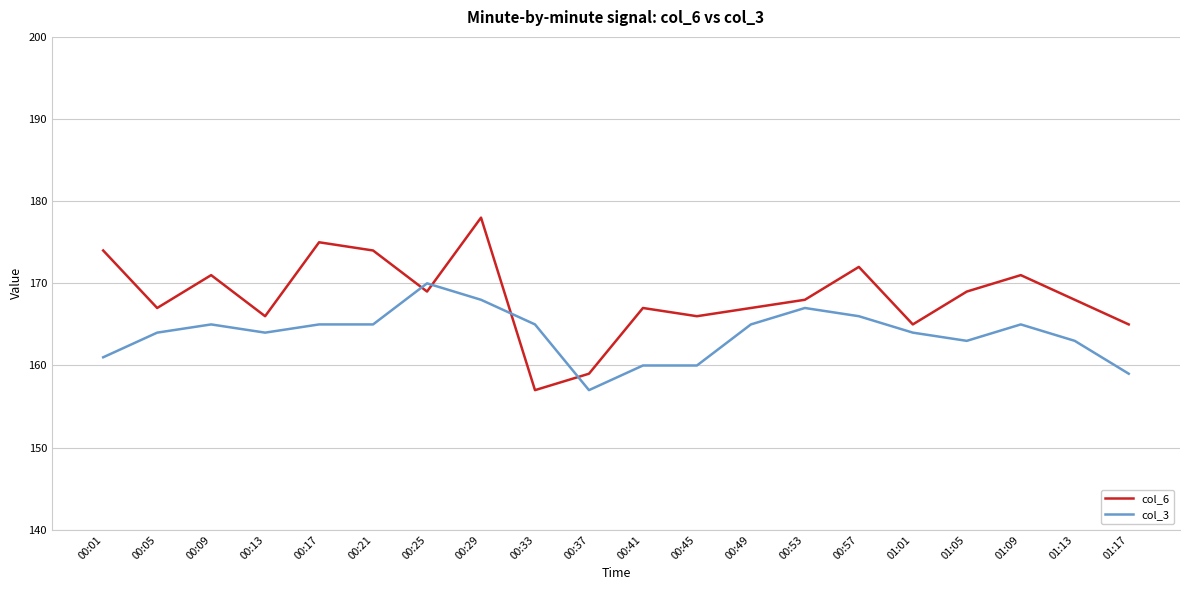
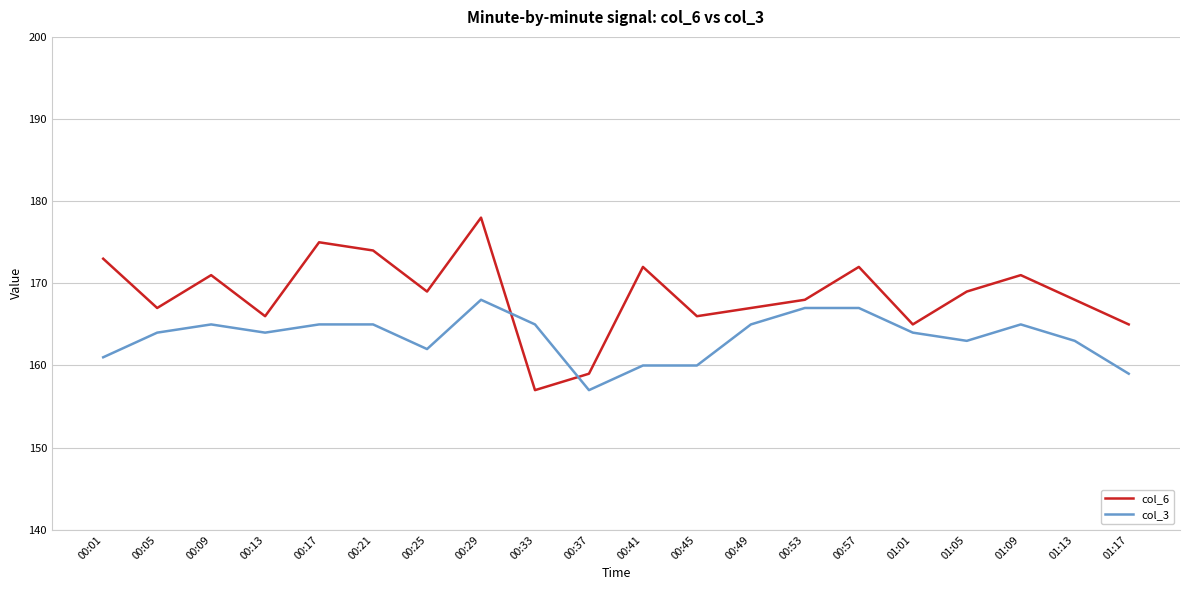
  {
    "col_6": {
-     "00:01": 174,
+     "00:01": 173,
      "00:05": 167,
      "00:09": 171,
      "00:13": 166,
      "00:17": 175,
      "00:21": 174,
      "00:25": 169,
      "00:29": 178,
      "00:33": 157,
      "00:37": 159,
-     "00:41": 167,
+     "00:41": 172,
      "00:45": 166,
      "00:49": 167,
      "00:53": 168,
      "00:57": 172,
      "01:01": 165,
      "01:05": 169,
      "01:09": 171,
      "01:13": 168,
      "01:17": 165
    },
    "col_3": {
      "00:01": 161,
      "00:05": 164,
      "00:09": 165,
      "00:13": 164,
      "00:17": 165,
      "00:21": 165,
-     "00:25": 170,
+     "00:25": 162,
      "00:29": 168,
      "00:33": 165,
      "00:37": 157,
      "00:41": 160,
      "00:45": 160,
      "00:49": 165,
      "00:53": 167,
-     "00:57": 166,
+     "00:57": 167,
      "01:01": 164,
      "01:05": 163,
      "01:09": 165,
      "01:13": 163,
      "01:17": 159
    }
  }
